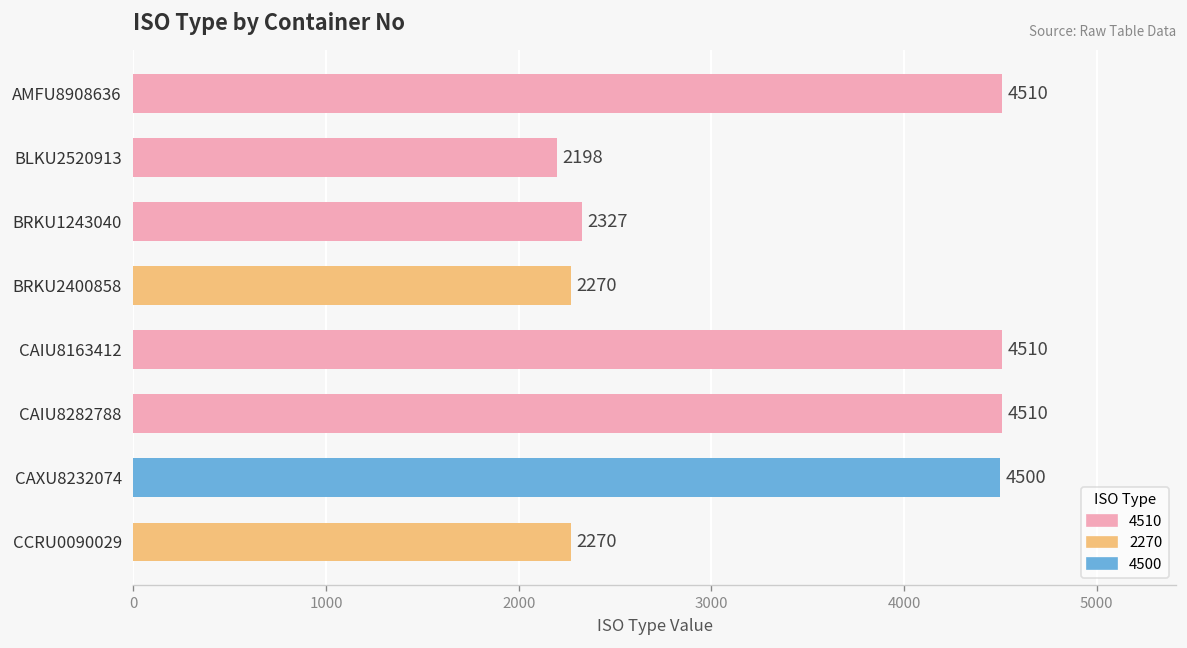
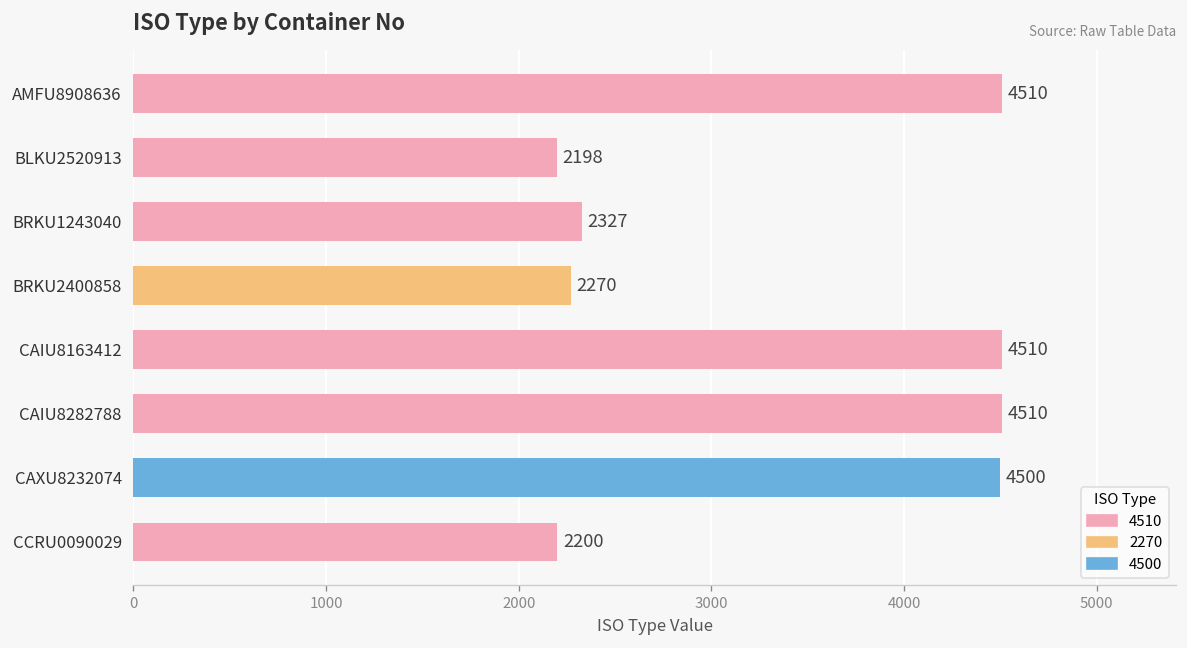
  {
    "AMFU8908636": 4510,
    "BLKU2520913": 2198,
    "BRKU1243040": 2327,
    "BRKU2400858": 2270,
    "CAIU8163412": 4510,
    "CAIU8282788": 4510,
    "CAXU8232074": 4500,
-   "CCRU0090029": 2270
+   "CCRU0090029": 2200
  }
